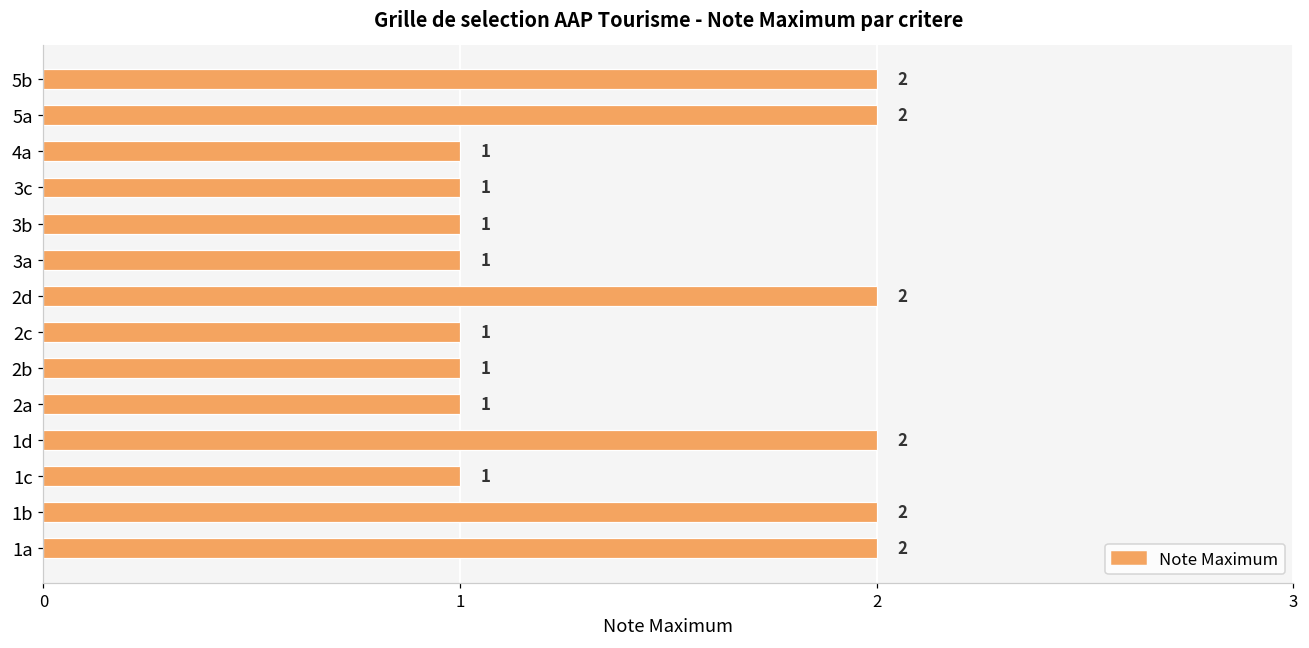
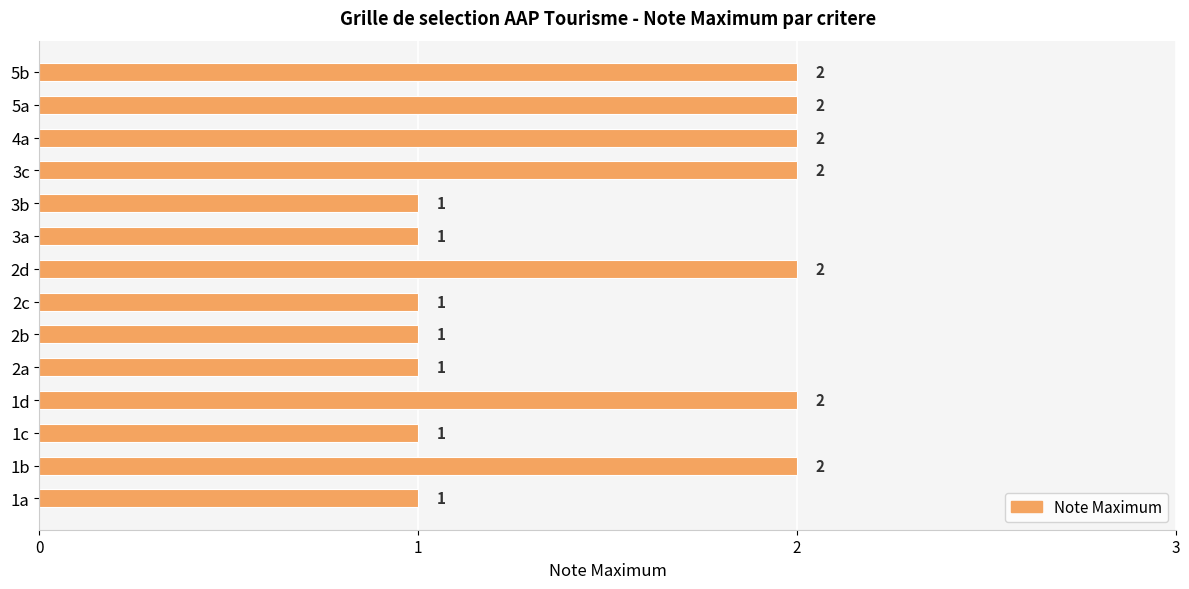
  {
    "5b": 2,
    "5a": 2,
-   "4a": 1,
-   "3c": 1,
+   "4a": 2,
+   "3c": 2,
    "3b": 1,
    "3a": 1,
    "2d": 2,
    "2c": 1,
    "2b": 1,
    "2a": 1,
    "1d": 2,
    "1c": 1,
    "1b": 2,
-   "1a": 2
+   "1a": 1
  }
